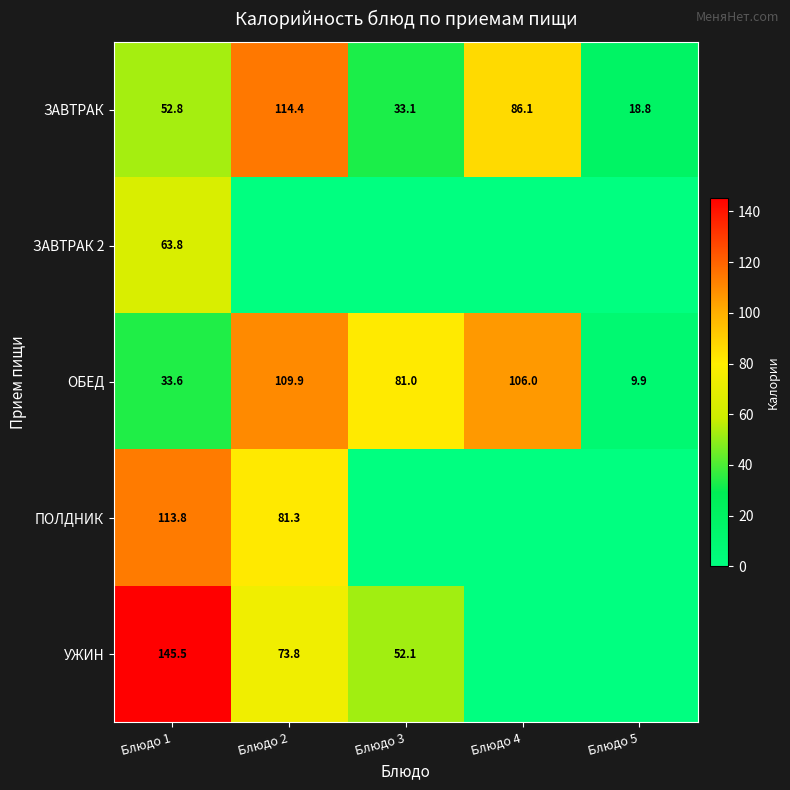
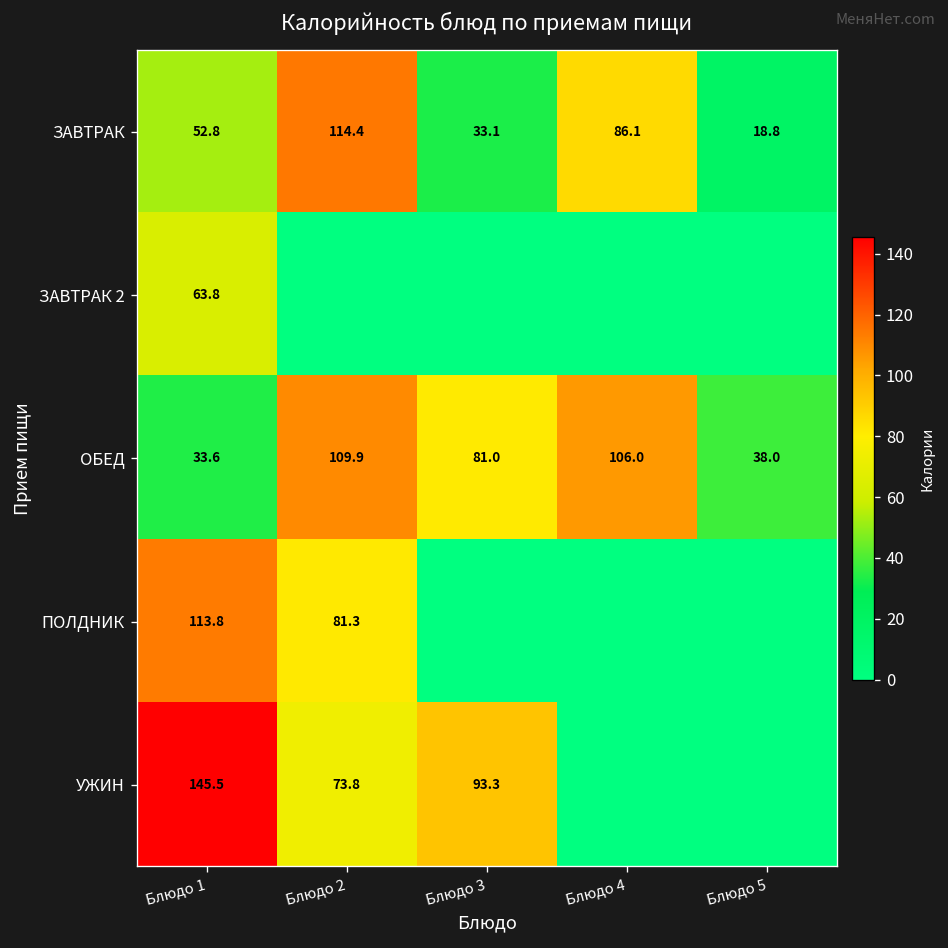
  {
    "ЗАВТРАК": {
      "Блюдо 1": 52.8,
      "Блюдо 2": 114.4,
      "Блюдо 3": 33.1,
      "Блюдо 4": 86.1,
      "Блюдо 5": 18.8
    },
    "ЗАВТРАК 2": {
      "Блюдо 1": 63.8
    },
    "ОБЕД": {
      "Блюдо 1": 33.6,
      "Блюдо 2": 109.9,
      "Блюдо 3": 81.0,
      "Блюдо 4": 106.0,
-     "Блюдо 5": 9.9
+     "Блюдо 5": 38.0
    },
    "ПОЛДНИК": {
      "Блюдо 1": 113.8,
      "Блюдо 2": 81.3
    },
    "УЖИН": {
      "Блюдо 1": 145.5,
      "Блюдо 2": 73.8,
-     "Блюдо 3": 52.1
+     "Блюдо 3": 93.3
    }
  }
